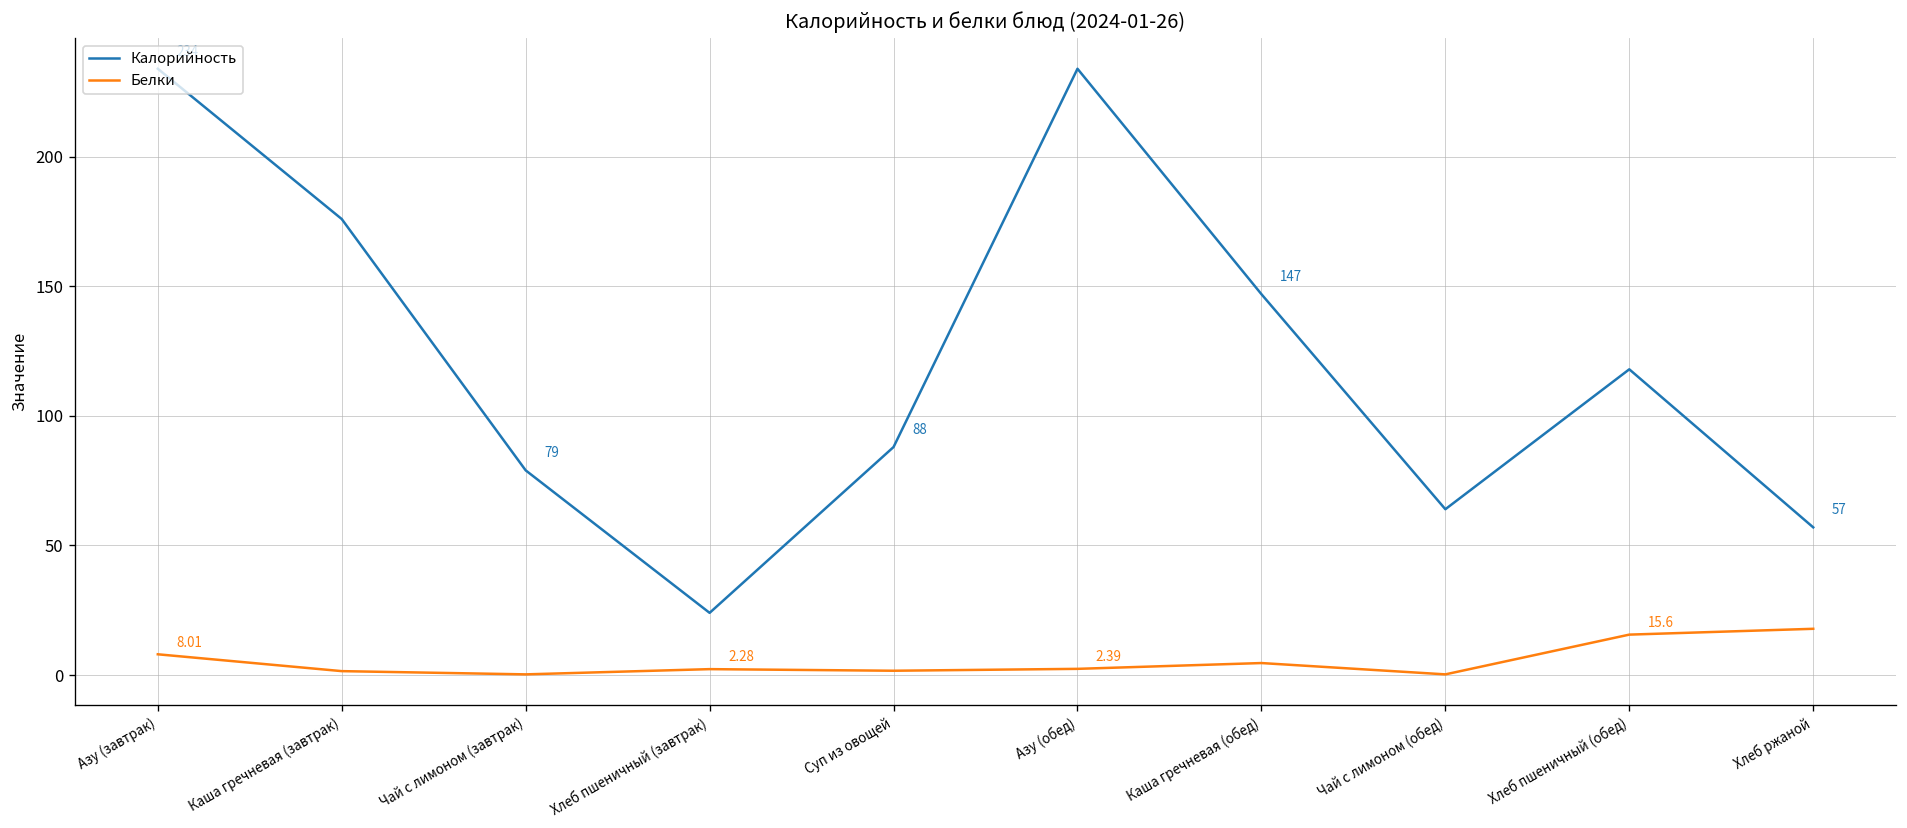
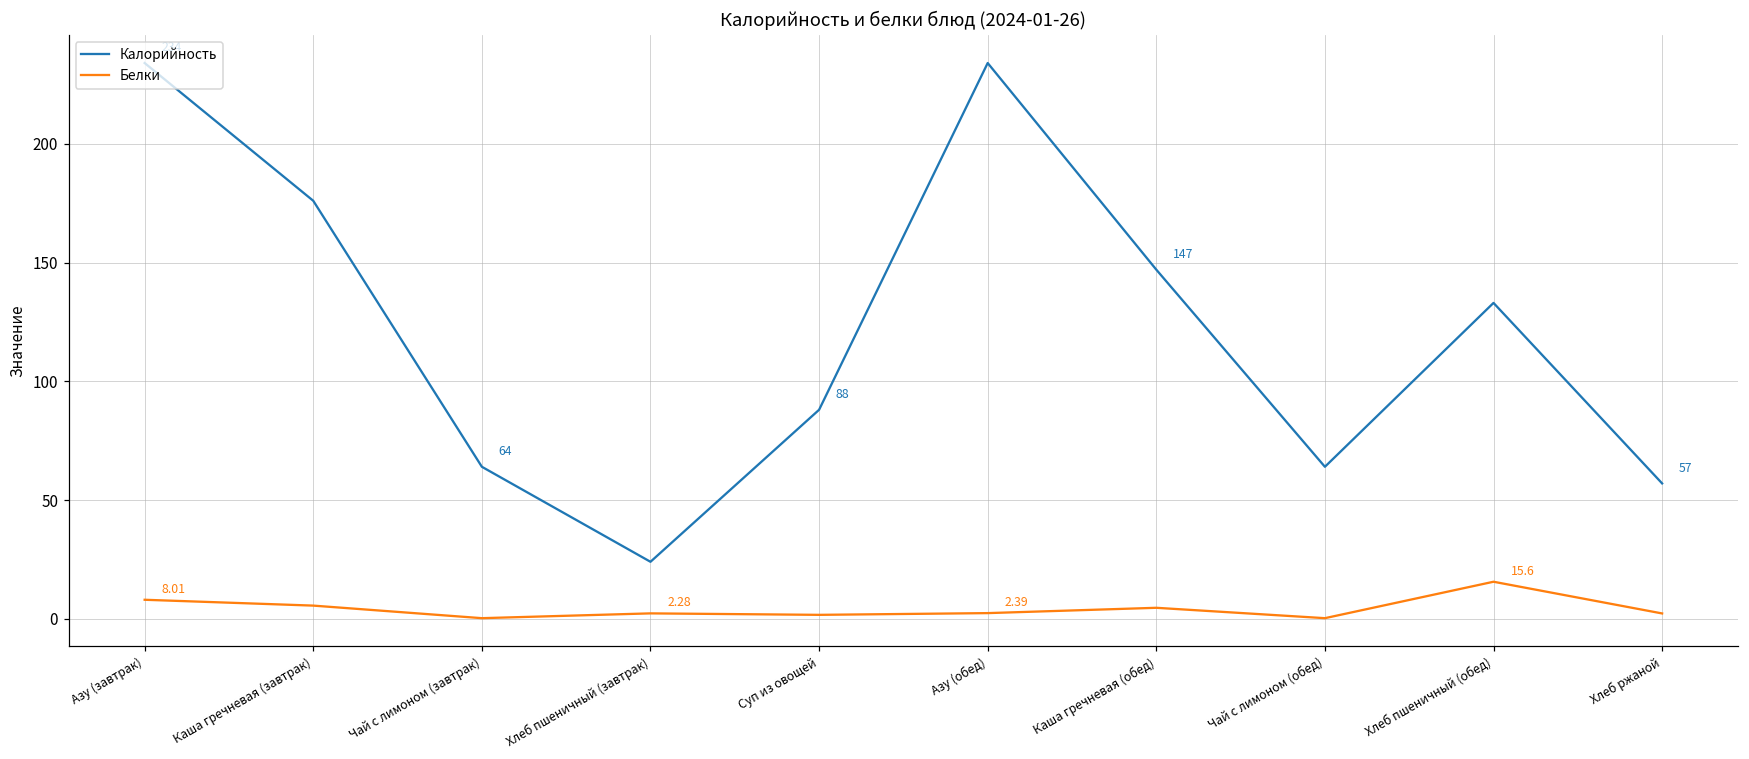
  {
    "Калорийность": {
-     "Чай с лимоном (завтрак)": 79,
+     "Чай с лимоном (завтрак)": 64,
      "Суп из овощей": 88,
      "Каша гречневая (обед)": 147,
-     "Хлеб пшеничный (обед)": 118,
+     "Хлеб пшеничный (обед)": 133,
      "Хлеб ржаной": 57
    },
    "Белки": {
-     "Каша гречневая (завтрак)": 2,
+     "Каша гречневая (завтрак)": 6,
      "Чай с лимоном (завтрак)": 0,
      "Суп из овощей": 2,
      "Каша гречневая (обед)": 5,
      "Чай с лимоном (обед)": 0,
-     "Хлеб ржаной": 18
+     "Хлеб ржаной": 2
    }
  }
